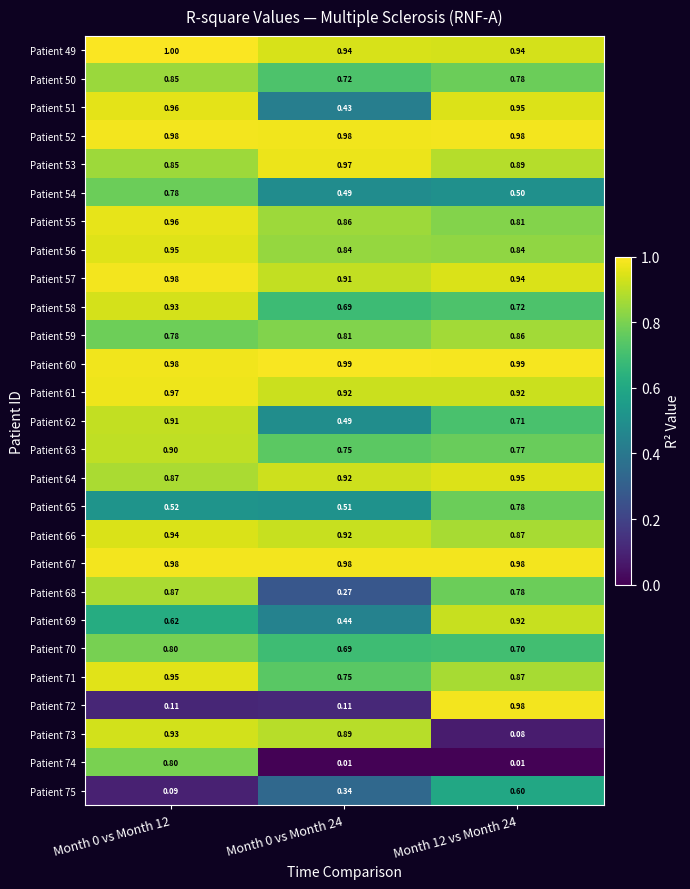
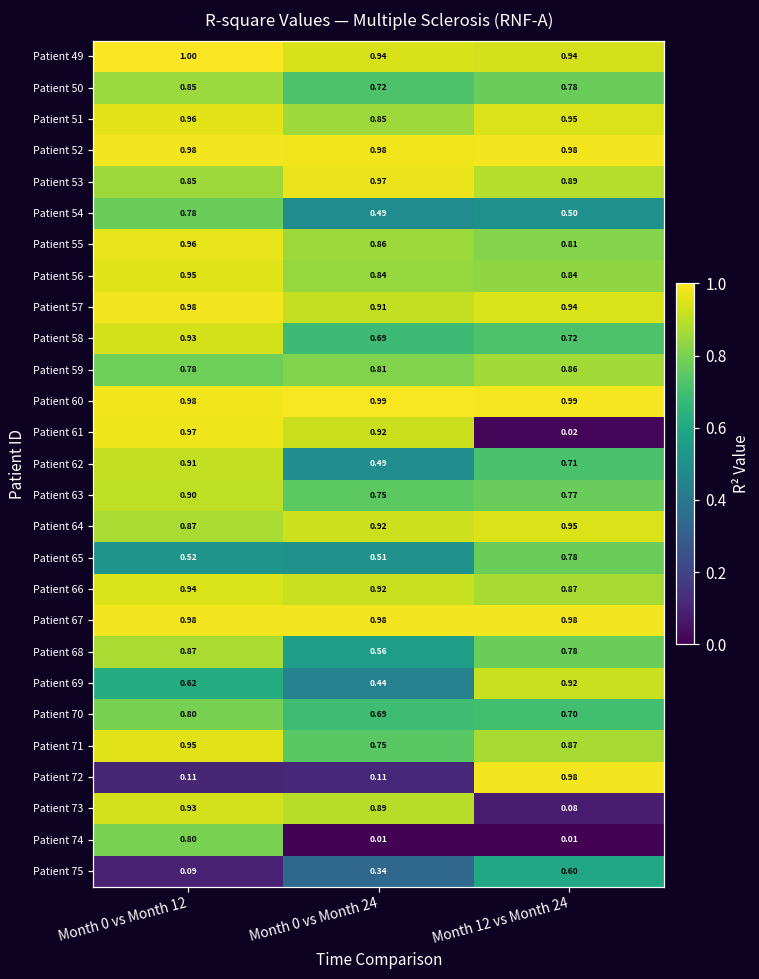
  {
    "Patient 49": {
      "Month 0 vs Month 12": 1.00,
      "Month 0 vs Month 24": 0.94,
      "Month 12 vs Month 24": 0.94
    },
    "Patient 50": {
      "Month 0 vs Month 12": 0.85,
      "Month 0 vs Month 24": 0.72,
      "Month 12 vs Month 24": 0.78
    },
    "Patient 51": {
      "Month 0 vs Month 12": 0.96,
-     "Month 0 vs Month 24": 0.43,
+     "Month 0 vs Month 24": 0.85,
      "Month 12 vs Month 24": 0.95
    },
    "Patient 52": {
      "Month 0 vs Month 12": 0.98,
      "Month 0 vs Month 24": 0.98,
      "Month 12 vs Month 24": 0.98
    },
    "Patient 53": {
      "Month 0 vs Month 12": 0.85,
      "Month 0 vs Month 24": 0.97,
      "Month 12 vs Month 24": 0.89
    },
    "Patient 54": {
      "Month 0 vs Month 12": 0.78,
      "Month 0 vs Month 24": 0.49,
      "Month 12 vs Month 24": 0.50
    },
    "Patient 55": {
      "Month 0 vs Month 12": 0.96,
      "Month 0 vs Month 24": 0.86,
      "Month 12 vs Month 24": 0.81
    },
    "Patient 56": {
      "Month 0 vs Month 12": 0.95,
      "Month 0 vs Month 24": 0.84,
      "Month 12 vs Month 24": 0.84
    },
    "Patient 57": {
      "Month 0 vs Month 12": 0.98,
      "Month 0 vs Month 24": 0.91,
      "Month 12 vs Month 24": 0.94
    },
    "Patient 58": {
      "Month 0 vs Month 12": 0.93,
      "Month 0 vs Month 24": 0.69,
      "Month 12 vs Month 24": 0.72
    },
    "Patient 59": {
      "Month 0 vs Month 12": 0.78,
      "Month 0 vs Month 24": 0.81,
      "Month 12 vs Month 24": 0.86
    },
    "Patient 60": {
      "Month 0 vs Month 12": 0.98,
      "Month 0 vs Month 24": 0.99,
      "Month 12 vs Month 24": 0.99
    },
    "Patient 61": {
      "Month 0 vs Month 12": 0.97,
      "Month 0 vs Month 24": 0.92,
-     "Month 12 vs Month 24": 0.92
+     "Month 12 vs Month 24": 0.02
    },
    "Patient 62": {
      "Month 0 vs Month 12": 0.91,
      "Month 0 vs Month 24": 0.49,
      "Month 12 vs Month 24": 0.71
    },
    "Patient 63": {
      "Month 0 vs Month 12": 0.90,
      "Month 0 vs Month 24": 0.75,
      "Month 12 vs Month 24": 0.77
    },
    "Patient 64": {
      "Month 0 vs Month 12": 0.87,
      "Month 0 vs Month 24": 0.92,
      "Month 12 vs Month 24": 0.95
    },
    "Patient 65": {
      "Month 0 vs Month 12": 0.52,
      "Month 0 vs Month 24": 0.51,
      "Month 12 vs Month 24": 0.78
    },
    "Patient 66": {
      "Month 0 vs Month 12": 0.94,
      "Month 0 vs Month 24": 0.92,
      "Month 12 vs Month 24": 0.87
    },
    "Patient 67": {
      "Month 0 vs Month 12": 0.98,
      "Month 0 vs Month 24": 0.98,
      "Month 12 vs Month 24": 0.98
    },
    "Patient 68": {
      "Month 0 vs Month 12": 0.87,
-     "Month 0 vs Month 24": 0.27,
+     "Month 0 vs Month 24": 0.56,
      "Month 12 vs Month 24": 0.78
    },
    "Patient 69": {
      "Month 0 vs Month 12": 0.62,
      "Month 0 vs Month 24": 0.44,
      "Month 12 vs Month 24": 0.92
    },
    "Patient 70": {
      "Month 0 vs Month 12": 0.80,
      "Month 0 vs Month 24": 0.69,
      "Month 12 vs Month 24": 0.70
    },
    "Patient 71": {
      "Month 0 vs Month 12": 0.95,
      "Month 0 vs Month 24": 0.75,
      "Month 12 vs Month 24": 0.87
    },
    "Patient 72": {
      "Month 0 vs Month 12": 0.11,
      "Month 0 vs Month 24": 0.11,
      "Month 12 vs Month 24": 0.98
    },
    "Patient 73": {
      "Month 0 vs Month 12": 0.93,
      "Month 0 vs Month 24": 0.89,
      "Month 12 vs Month 24": 0.08
    },
    "Patient 74": {
      "Month 0 vs Month 12": 0.80,
      "Month 0 vs Month 24": 0.01,
      "Month 12 vs Month 24": 0.01
    },
    "Patient 75": {
      "Month 0 vs Month 12": 0.09,
      "Month 0 vs Month 24": 0.34,
      "Month 12 vs Month 24": 0.60
    }
  }
